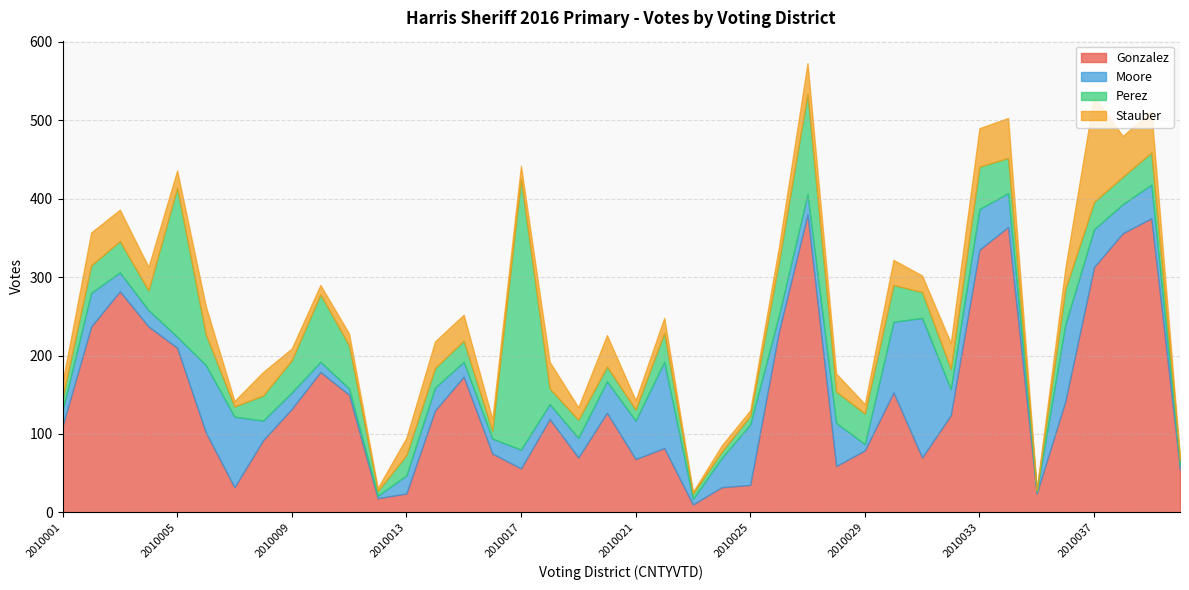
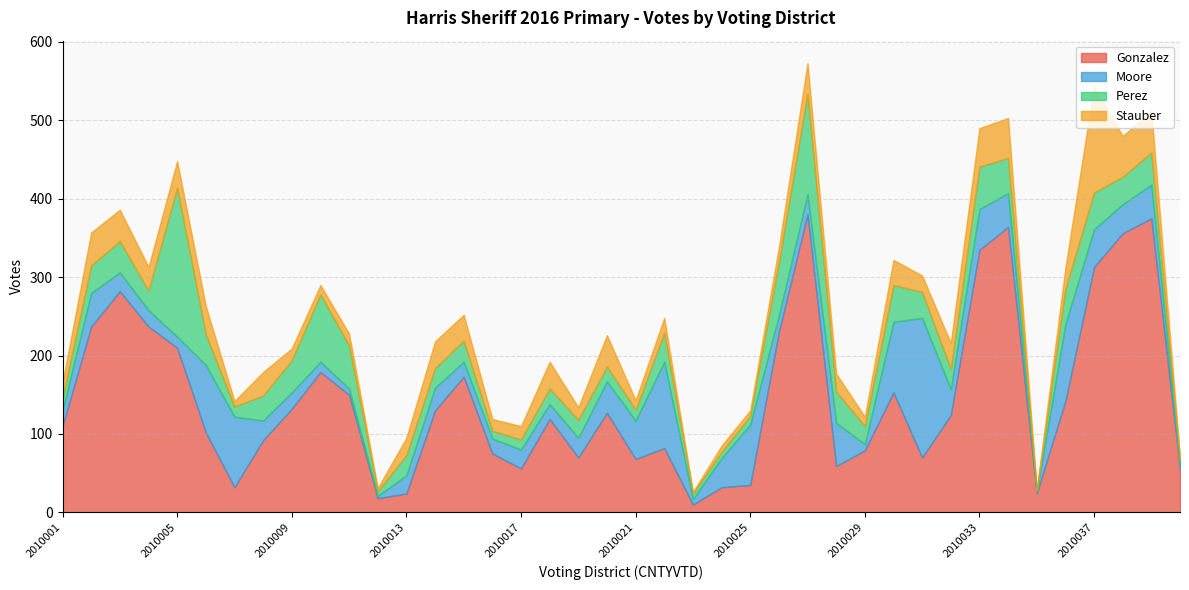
  {
    "Gonzalez": {
      "2010001": 110,
      "2010005": 210,
      "2010009": 130,
      "2010013": 20,
      "2010017": 60,
      "2010021": 70,
      "2010025": 40,
      "2010029": 80,
      "2010033": 340,
      "2010037": 310
    },
    "Moore": {
      "2010001": 20,
      "2010005": 10,
      "2010009": 20,
      "2010013": 20,
      "2010017": 20,
      "2010021": 50,
      "2010025": 80,
      "2010029": 10,
      "2010033": 50,
      "2010037": 50
    },
    "Perez": {
      "2010001": 20,
      "2010005": 190,
      "2010009": 40,
      "2010013": 30,
-     "2010017": 350,
+     "2010017": 10,
      "2010021": 10,
      "2010025": 10,
-     "2010029": 40,
+     "2010029": 20,
      "2010033": 50,
-     "2010037": 40
+     "2010037": 50
    },
    "Stauber": {
      "2010001": 20,
-     "2010005": 20,
+     "2010005": 30,
      "2010009": 20,
      "2010013": 20,
      "2010017": 20,
      "2010021": 10,
      "2010025": 10,
      "2010029": 10,
      "2010033": 50
    }
  }
